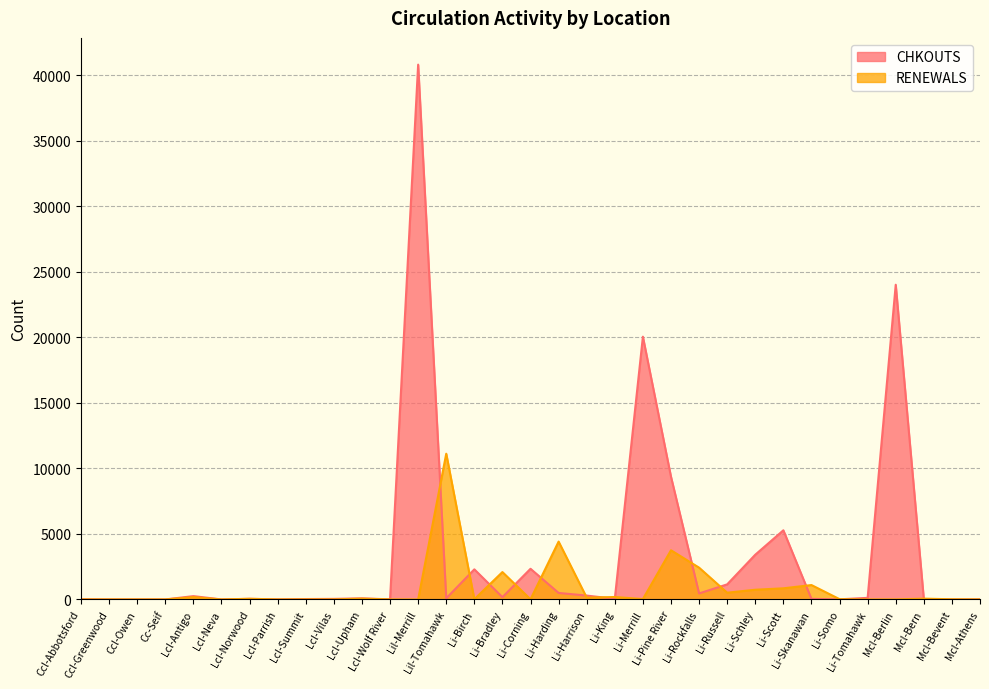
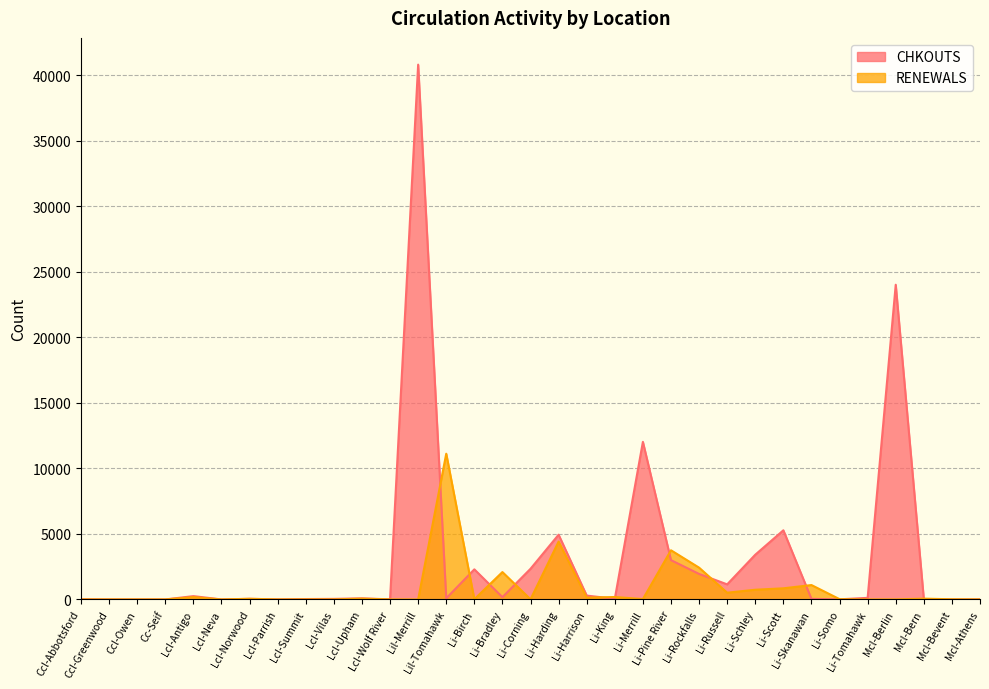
  {
    "CHKOUTS": {
      "Lil-Merrill": 40800,
      "Lil-Tomahawk": 100,
      "Li-Birch": 2300,
      "Li-Bradley": 200,
      "Li-Corning": 2300,
-     "Li-Harding": 500,
-     "Li-Merrill": 20100,
-     "Li-Pine River": 9400,
-     "Li-Rockfalls": 500,
+     "Li-Harding": 4900,
+     "Li-Merrill": 12000,
+     "Li-Pine River": 3000,
+     "Li-Rockfalls": 1900,
      "Li-Russell": 1200,
      "Li-Schley": 3400,
      "Li-Scott": 5300,
      "Li-Skanawan": 0,
      "Mcl-Berlin": 24000
    },
    "RENEWALS": {
      "Lil-Merrill": 0,
      "Lil-Tomahawk": 11100,
      "Li-Birch": 0,
      "Li-Bradley": 2100,
      "Li-Corning": 0,
      "Li-Harding": 4400,
      "Li-Merrill": 0,
      "Li-Pine River": 3800,
      "Li-Rockfalls": 2400,
      "Li-Russell": 500,
      "Li-Schley": 700,
      "Li-Scott": 800,
      "Li-Skanawan": 1100,
      "Mcl-Berlin": 0
    }
  }
